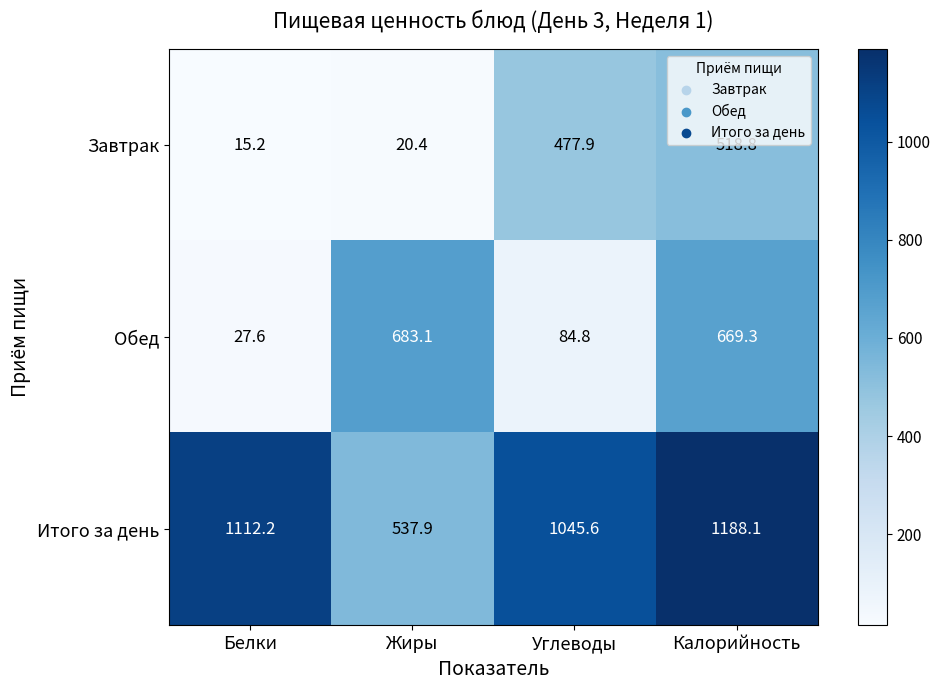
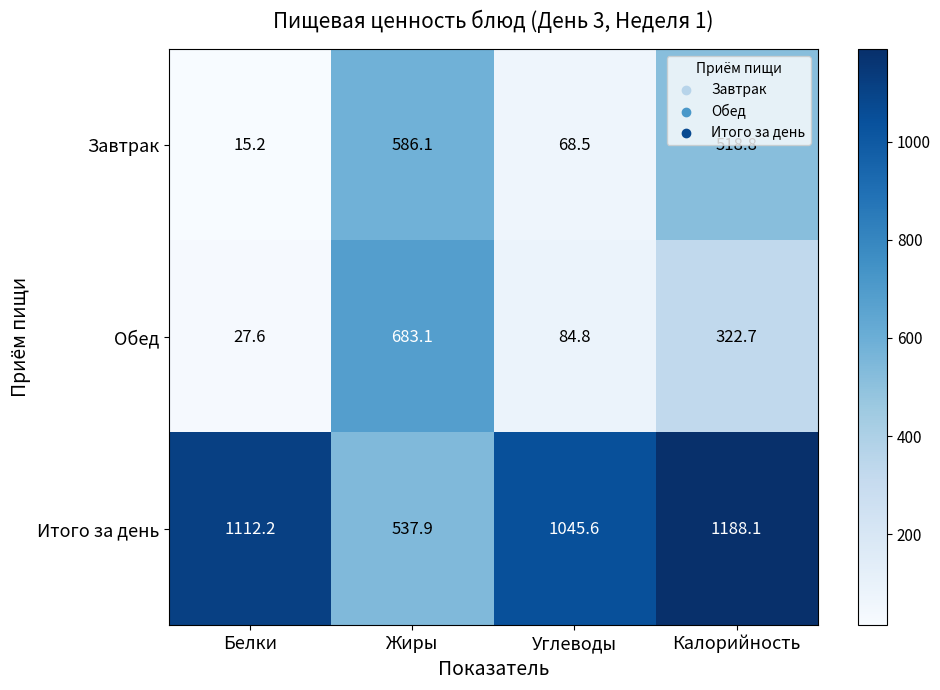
  {
    "Завтрак": {
      "Белки": 15.2,
-     "Жиры": 20.4,
-     "Углеводы": 477.9
+     "Жиры": 586.1,
+     "Углеводы": 68.5
    },
    "Обед": {
      "Белки": 27.6,
      "Жиры": 683.1,
      "Углеводы": 84.8,
-     "Калорийность": 669.3
+     "Калорийность": 322.7
    },
    "Итого за день": {
      "Белки": 1112.2,
      "Жиры": 537.9,
      "Углеводы": 1045.6,
      "Калорийность": 1188.1
    }
  }
